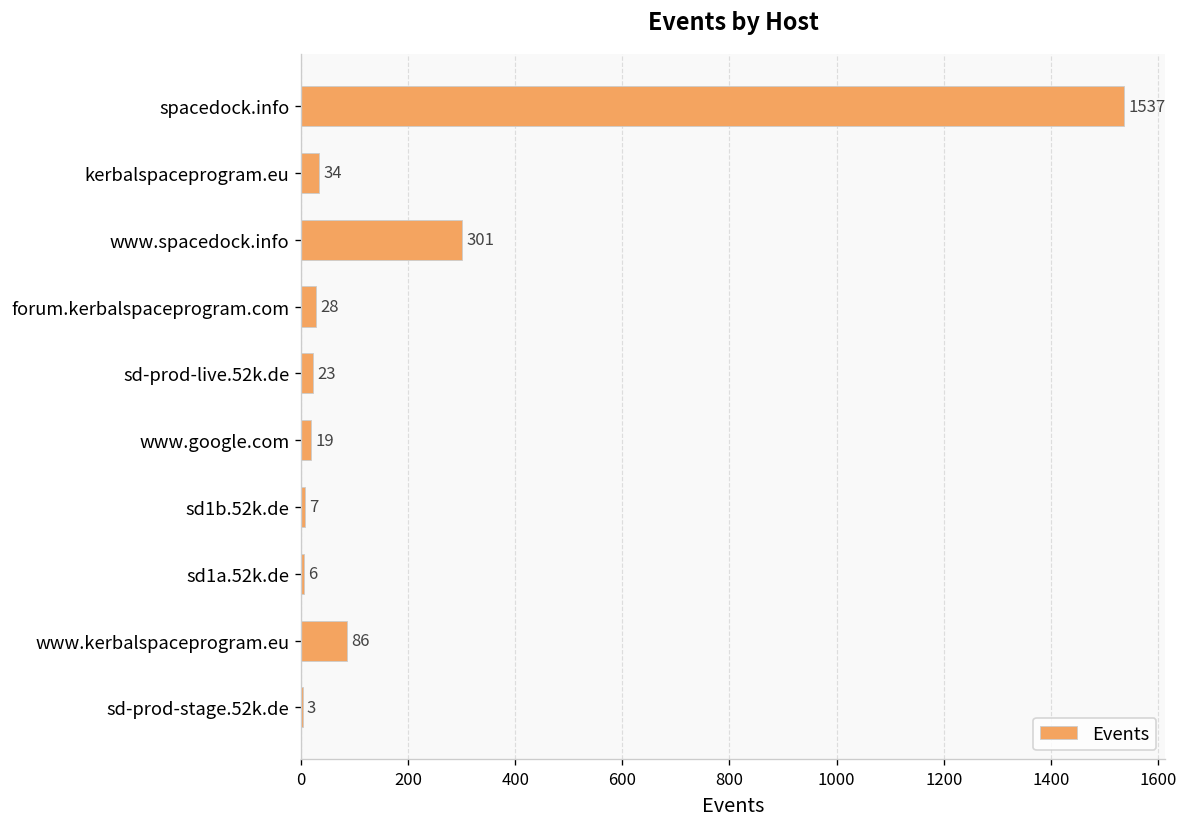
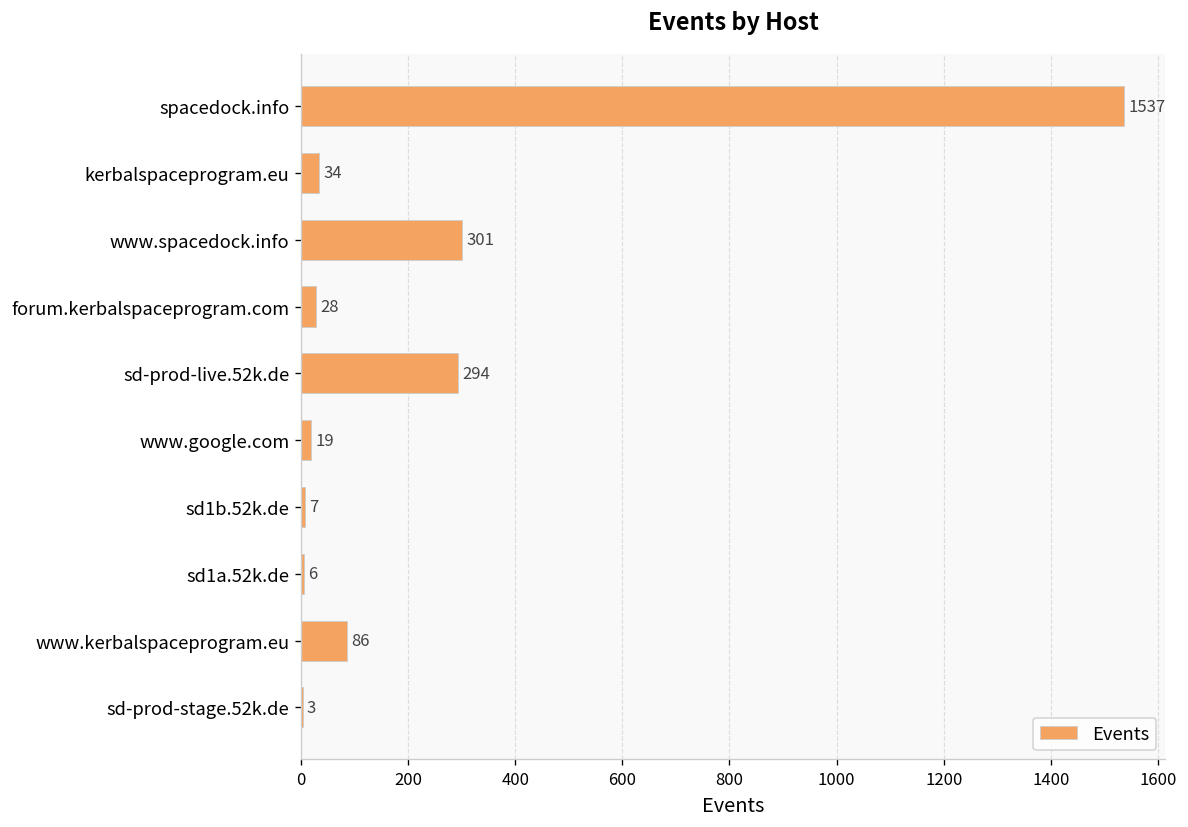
  {
    "spacedock.info": 1537,
    "kerbalspaceprogram.eu": 34,
    "www.spacedock.info": 301,
    "forum.kerbalspaceprogram.com": 28,
-   "sd-prod-live.52k.de": 23,
+   "sd-prod-live.52k.de": 294,
    "www.google.com": 19,
    "sd1b.52k.de": 7,
    "sd1a.52k.de": 6,
    "www.kerbalspaceprogram.eu": 86,
    "sd-prod-stage.52k.de": 3
  }
